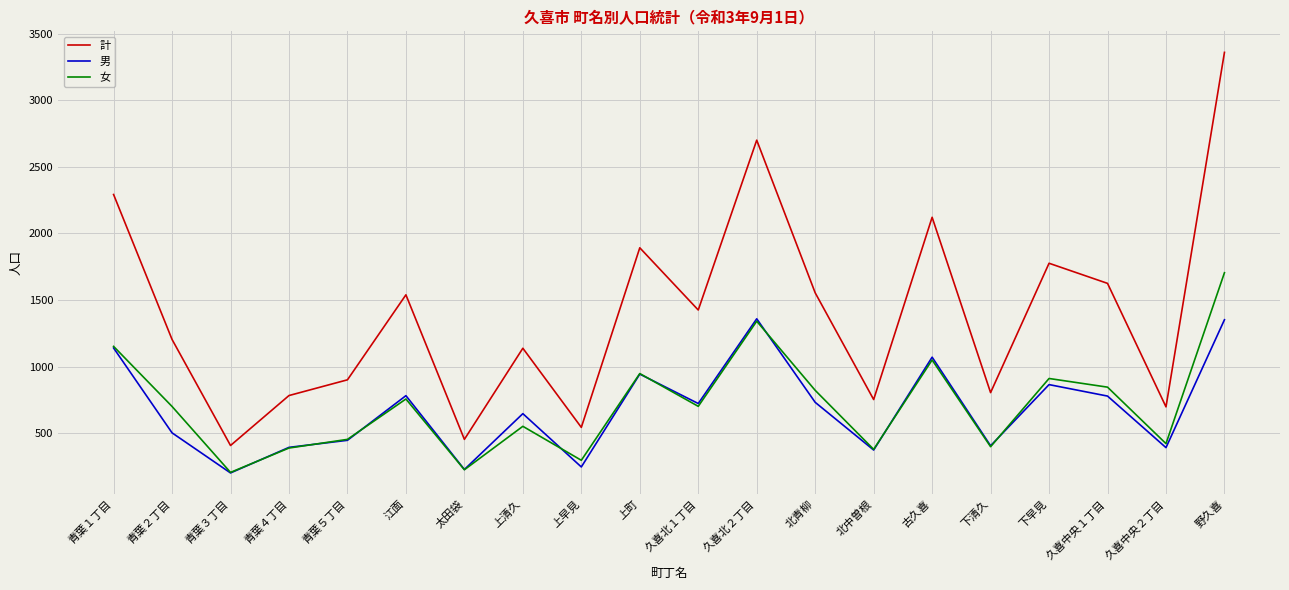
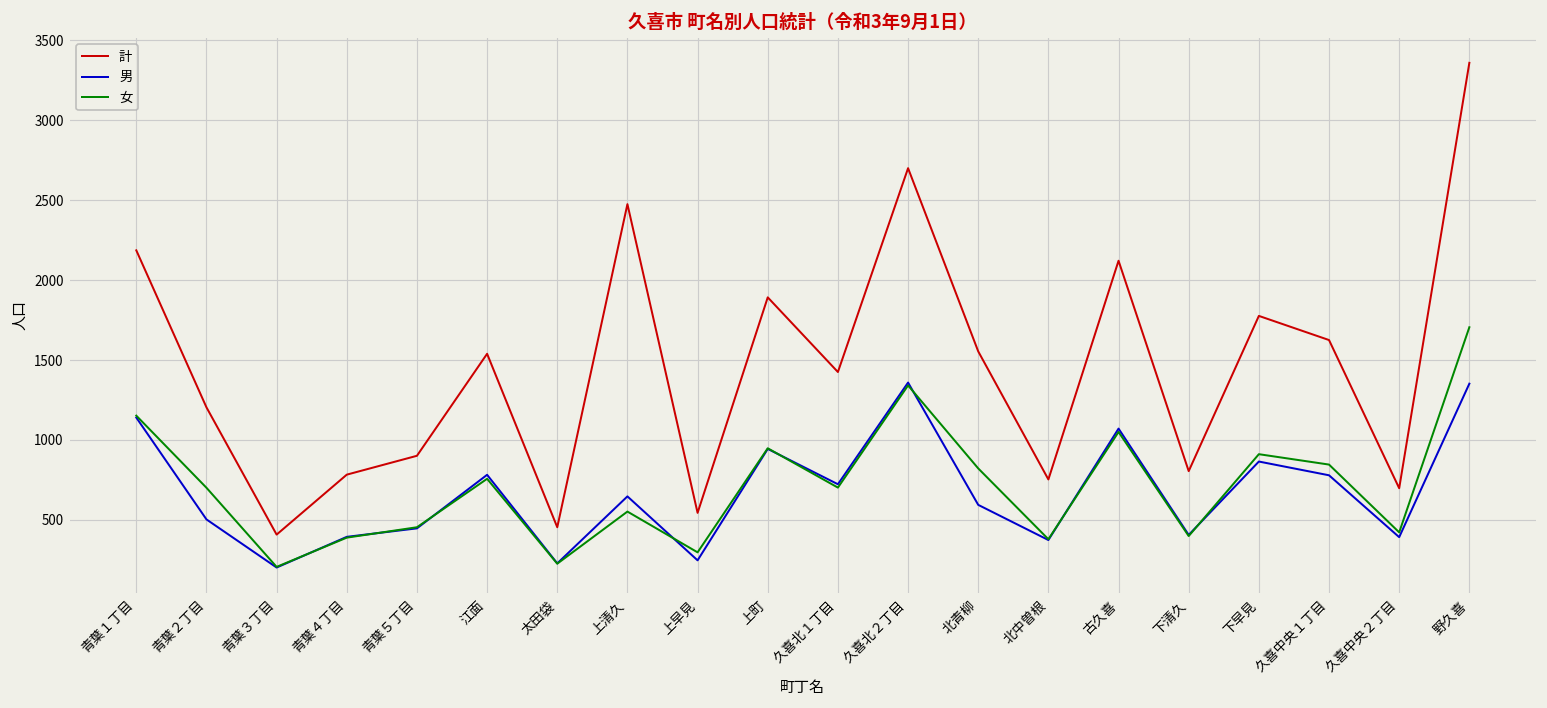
  {
    "計": {
-     "青葉１丁目": 2290,
+     "青葉１丁目": 2190,
      "青葉２丁目": 1200,
      "青葉３丁目": 410,
      "青葉４丁目": 780,
      "青葉５丁目": 900,
      "江面": 1540,
      "太田袋": 450,
-     "上清久": 1140,
+     "上清久": 2480,
      "上早見": 540,
      "上町": 1890,
      "久喜北１丁目": 1430,
      "久喜北２丁目": 2700,
      "北青柳": 1550,
      "北中曽根": 750,
      "古久喜": 2120,
      "下清久": 810,
      "下早見": 1780,
      "久喜中央１丁目": 1630,
      "久喜中央２丁目": 700,
      "野久喜": 3360
    },
    "男": {
      "青葉２丁目": 500,
      "江面": 780,
      "上清久": 650,
      "上早見": 250,
      "久喜北１丁目": 720,
-     "北青柳": 730,
+     "北青柳": 590,
      "古久喜": 1070,
      "下早見": 870,
      "久喜中央１丁目": 780,
      "久喜中央２丁目": 390,
      "野久喜": 1350
    },
    "女": {
      "青葉２丁目": 700,
      "江面": 760,
      "上清久": 550,
      "上早見": 300,
      "久喜北１丁目": 700,
      "北青柳": 820,
      "古久喜": 1050,
      "下早見": 910,
      "久喜中央１丁目": 850,
      "久喜中央２丁目": 420,
      "野久喜": 1710
    }
  }
